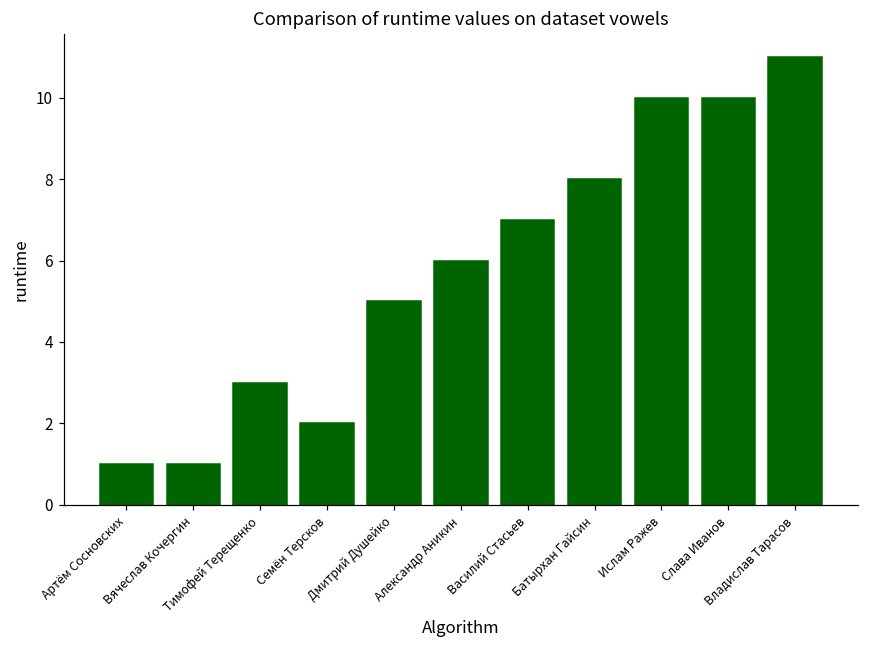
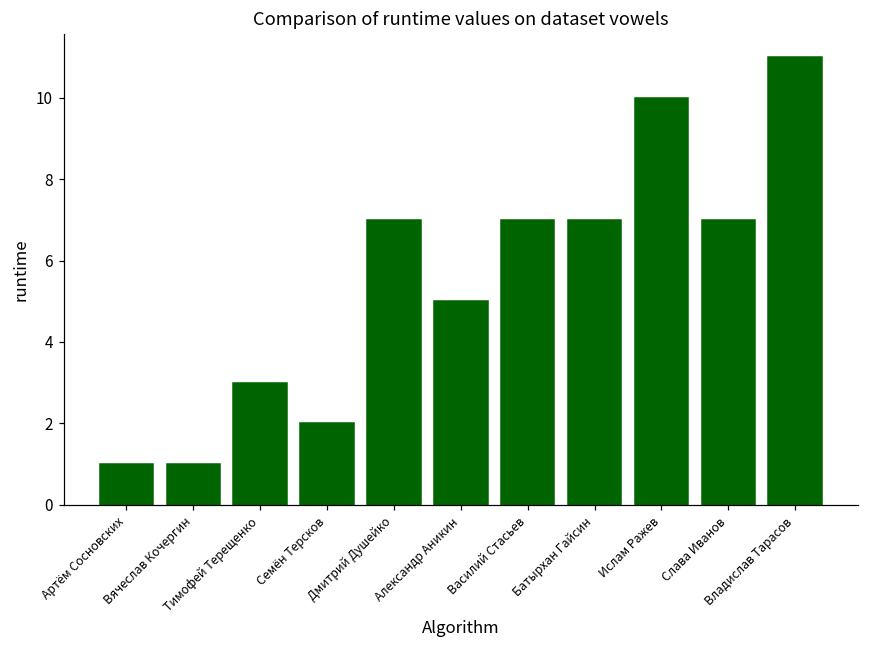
  {
    "Артём Сосновских": 1,
    "Вячеслав Кочергин": 1,
    "Тимофей Терещенко": 3,
    "Семён Терсков": 2,
-   "Дмитрий Душейко": 5,
-   "Александр Аникин": 6,
+   "Дмитрий Душейко": 7,
+   "Александр Аникин": 5,
    "Василий Стасьев": 7,
-   "Батырхан Гайсин": 8,
+   "Батырхан Гайсин": 7,
    "Ислам Ражев": 10,
-   "Слава Иванов": 10,
+   "Слава Иванов": 7,
    "Владислав Тарасов": 11
  }
